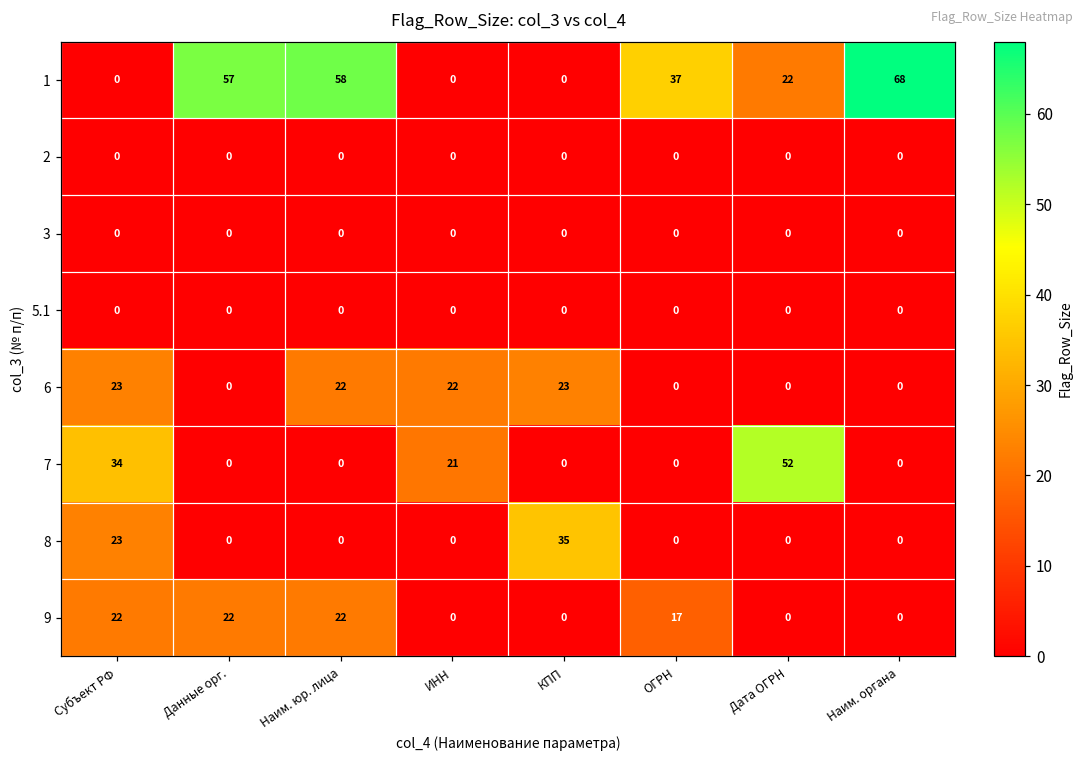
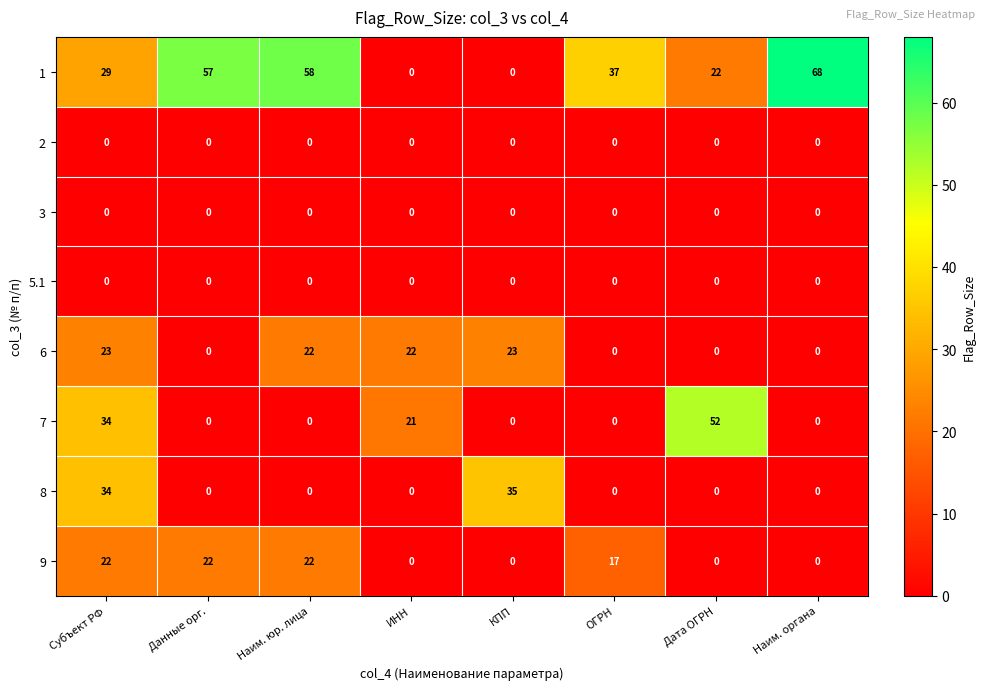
  {
    "1": {
-     "Субъект РФ": 0,
+     "Субъект РФ": 29,
      "Данные орг.": 57,
      "Наим. юр. лица": 58,
      "ИНН": 0,
      "КПП": 0,
      "ОГРН": 37,
      "Дата ОГРН": 22,
      "Наим. органа": 68
    },
    "2": {
      "Субъект РФ": 0,
      "Данные орг.": 0,
      "Наим. юр. лица": 0,
      "ИНН": 0,
      "КПП": 0,
      "ОГРН": 0,
      "Дата ОГРН": 0,
      "Наим. органа": 0
    },
    "3": {
      "Субъект РФ": 0,
      "Данные орг.": 0,
      "Наим. юр. лица": 0,
      "ИНН": 0,
      "КПП": 0,
      "ОГРН": 0,
      "Дата ОГРН": 0,
      "Наим. органа": 0
    },
    "5.1": {
      "Субъект РФ": 0,
      "Данные орг.": 0,
      "Наим. юр. лица": 0,
      "ИНН": 0,
      "КПП": 0,
      "ОГРН": 0,
      "Дата ОГРН": 0,
      "Наим. органа": 0
    },
    "6": {
      "Субъект РФ": 23,
      "Данные орг.": 0,
      "Наим. юр. лица": 22,
      "ИНН": 22,
      "КПП": 23,
      "ОГРН": 0,
      "Дата ОГРН": 0,
      "Наим. органа": 0
    },
    "7": {
      "Субъект РФ": 34,
      "Данные орг.": 0,
      "Наим. юр. лица": 0,
      "ИНН": 21,
      "КПП": 0,
      "ОГРН": 0,
      "Дата ОГРН": 52,
      "Наим. органа": 0
    },
    "8": {
-     "Субъект РФ": 23,
+     "Субъект РФ": 34,
      "Данные орг.": 0,
      "Наим. юр. лица": 0,
      "ИНН": 0,
      "КПП": 35,
      "ОГРН": 0,
      "Дата ОГРН": 0,
      "Наим. органа": 0
    },
    "9": {
      "Субъект РФ": 22,
      "Данные орг.": 22,
      "Наим. юр. лица": 22,
      "ИНН": 0,
      "КПП": 0,
      "ОГРН": 17,
      "Дата ОГРН": 0,
      "Наим. органа": 0
    }
  }
